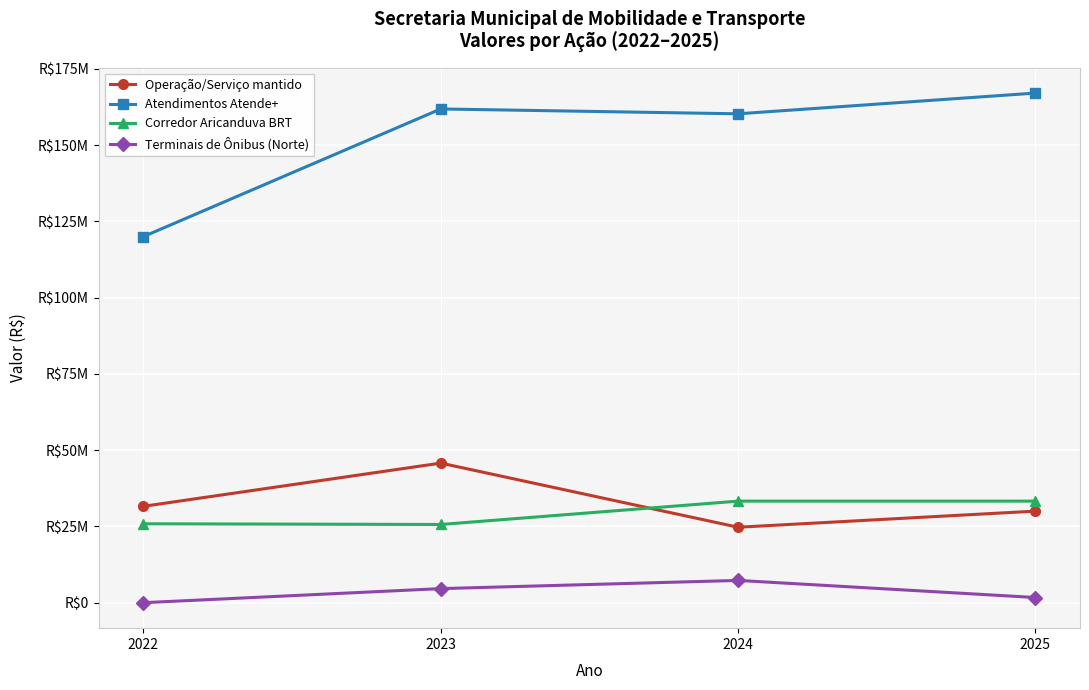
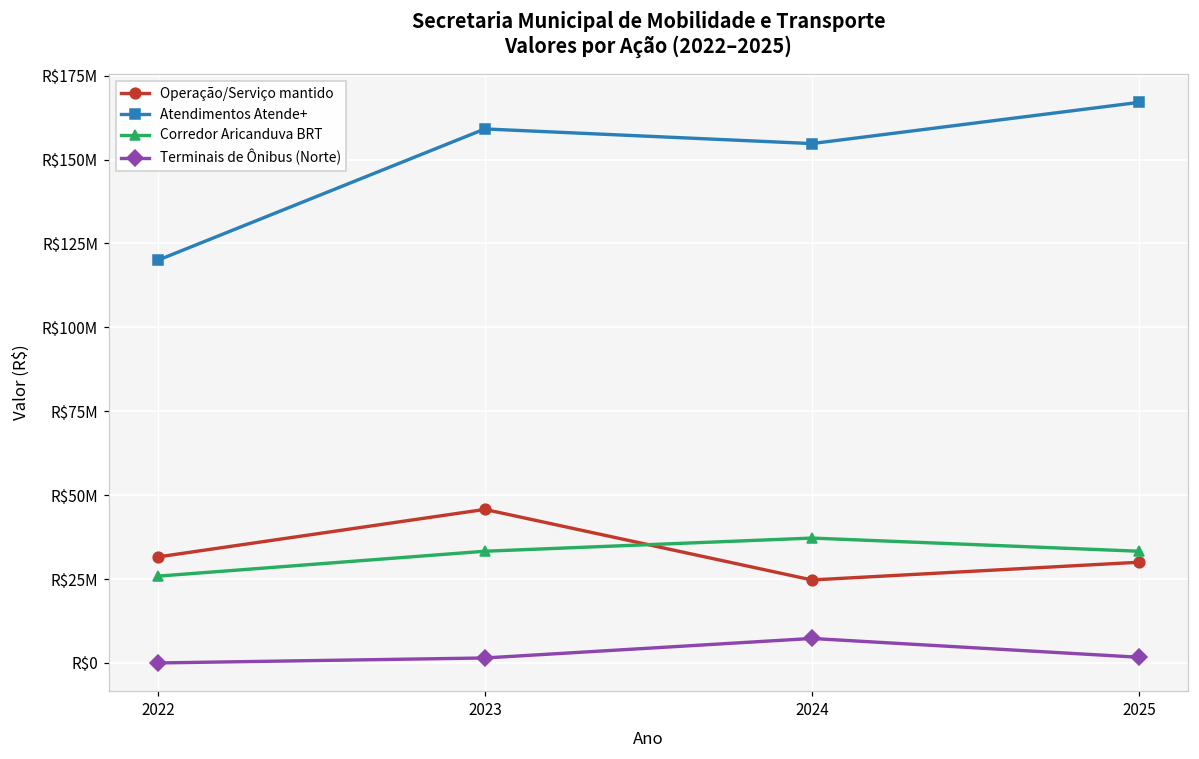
  {
    "Operação/Serviço mantido": {
      "2022": "R$32000000",
      "2023": "R$46000000",
      "2024": "R$25000000",
      "2025": "R$30000000"
    },
    "Atendimentos Atende+": {
      "2022": "R$120000000",
-     "2023": "R$162000000",
-     "2024": "R$160000000",
+     "2023": "R$159000000",
+     "2024": "R$155000000",
      "2025": "R$167000000"
    },
    "Corredor Aricanduva BRT": {
      "2022": "R$26000000",
-     "2023": "R$26000000",
-     "2024": "R$33000000",
+     "2023": "R$33000000",
+     "2024": "R$37000000",
      "2025": "R$33000000"
    },
    "Terminais de Ônibus (Norte)": {
      "2022": "R$0",
-     "2023": "R$5000000",
+     "2023": "R$1000000",
      "2024": "R$7000000",
      "2025": "R$2000000"
    }
  }
